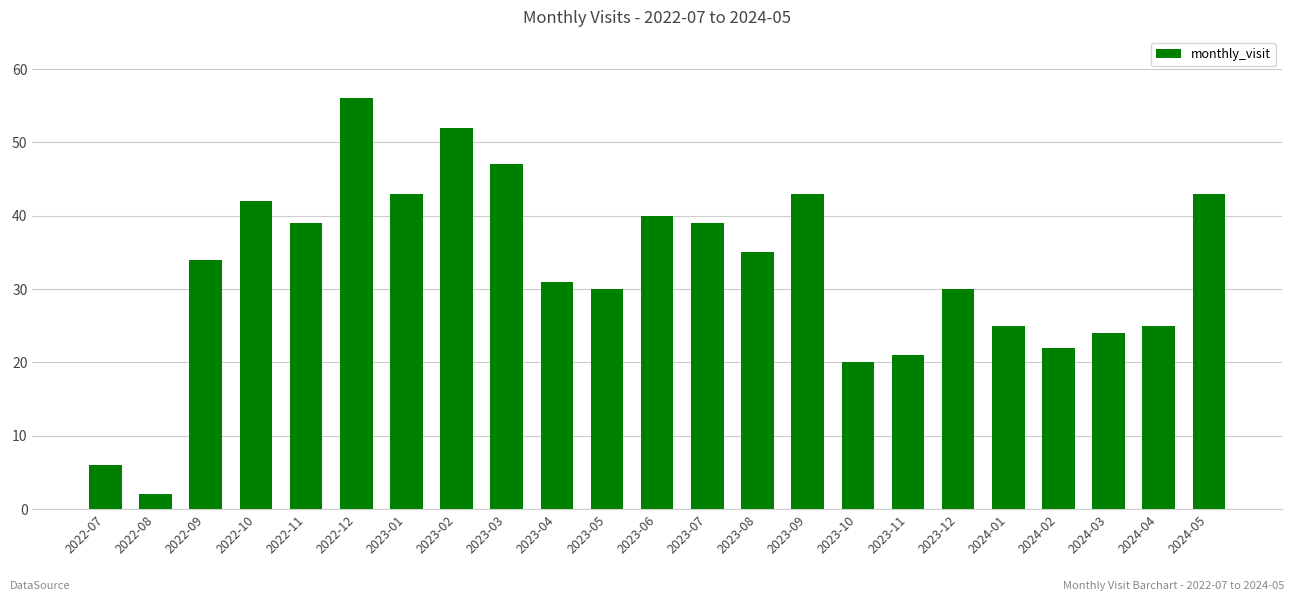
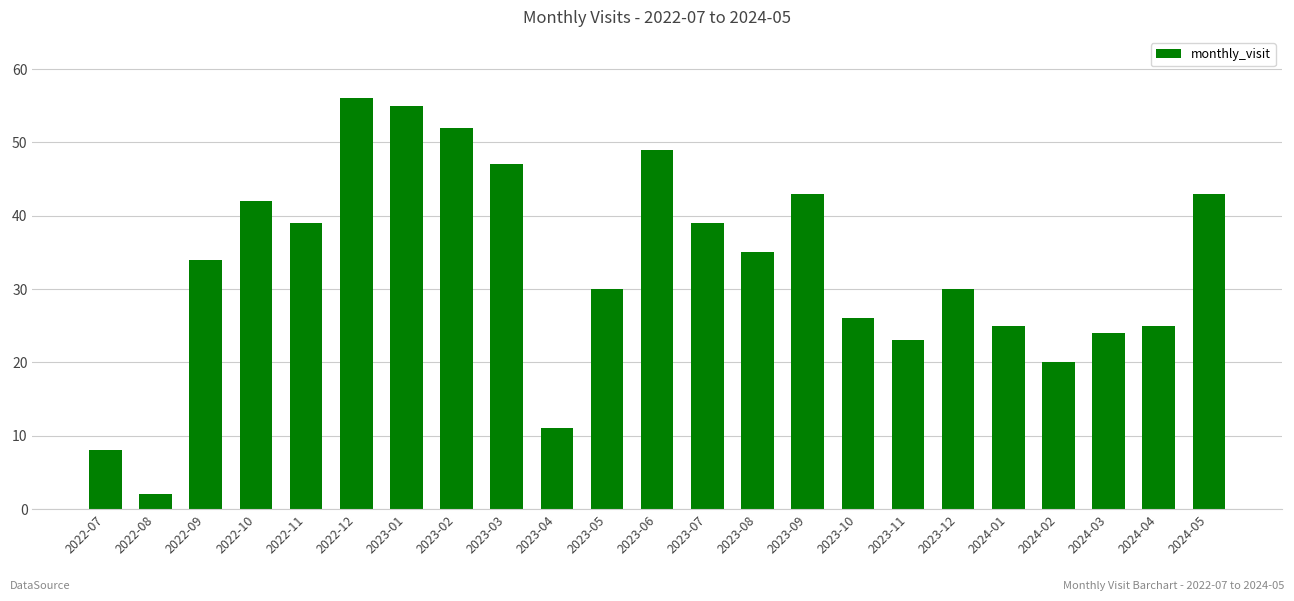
  {
-   "2022-07": 6,
+   "2022-07": 8,
    "2022-08": 2,
    "2022-09": 34,
    "2022-10": 42,
    "2022-11": 39,
    "2022-12": 56,
-   "2023-01": 43,
+   "2023-01": 55,
    "2023-02": 52,
    "2023-03": 47,
-   "2023-04": 31,
+   "2023-04": 11,
    "2023-05": 30,
-   "2023-06": 40,
+   "2023-06": 49,
    "2023-07": 39,
    "2023-08": 35,
    "2023-09": 43,
-   "2023-10": 20,
-   "2023-11": 21,
+   "2023-10": 26,
+   "2023-11": 23,
    "2023-12": 30,
    "2024-01": 25,
-   "2024-02": 22,
+   "2024-02": 20,
    "2024-03": 24,
    "2024-04": 25,
    "2024-05": 43
  }
